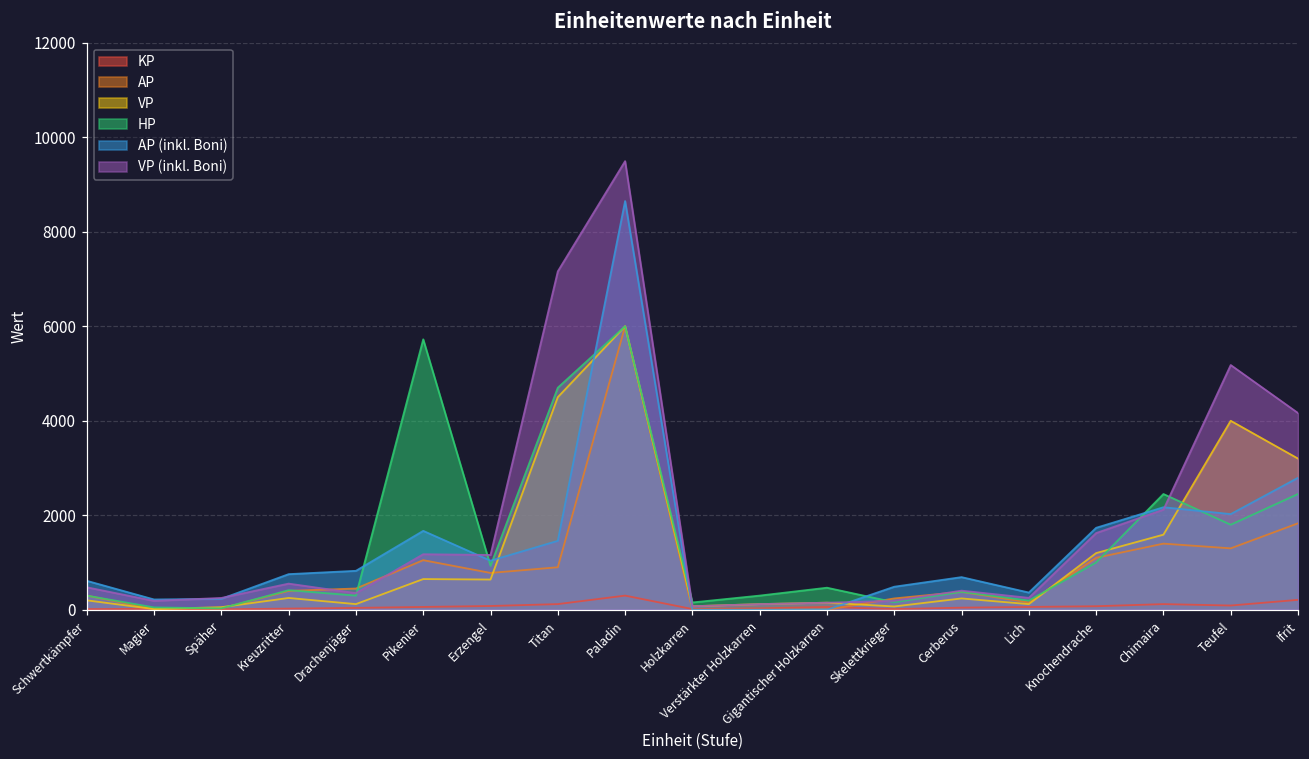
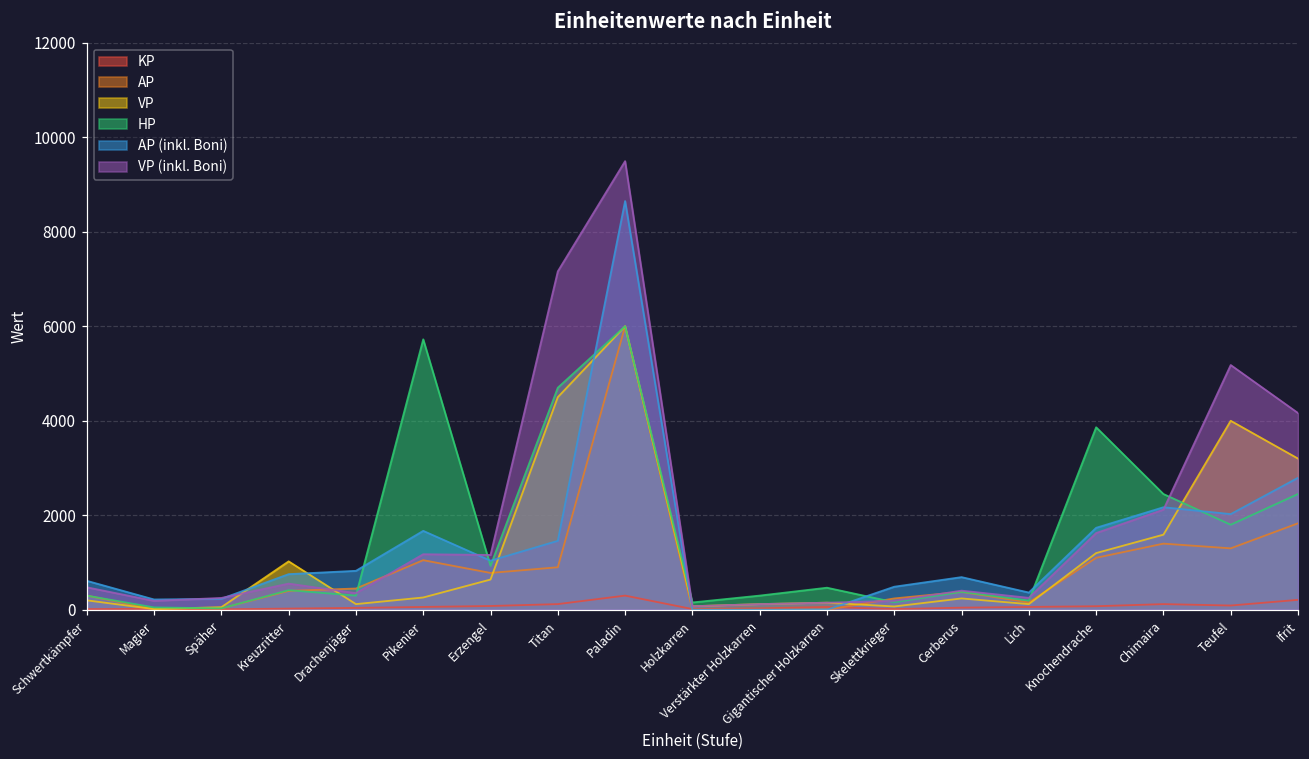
  {
    "VP": {
      "Schwertkämpfer": 200,
-     "Kreuzritter": 300,
+     "Kreuzritter": 1000,
      "Drachenjäger": 100,
-     "Pikenier": 700,
+     "Pikenier": 300,
      "Erzengel": 600,
      "Titan": 4500,
      "Cerberus": 200,
      "Knochendrache": 1200,
      "Chimaira": 1600,
      "Teufel": 4000,
      "Ifrit": 3200
    },
    "HP": {
      "Pikenier": 5700,
      "Erzengel": 900,
      "Titan": 4700,
      "Holzkarren": 200,
      "Verstärkter Holzkarren": 300,
      "Gigantischer Holzkarren": 500,
-     "Knochendrache": 1000,
+     "Knochendrache": 3900,
      "Chimaira": 2500,
      "Teufel": 1800,
      "Ifrit": 2500
    },
    "AP (inkl. Boni)": {
      "Schwertkämpfer": 600,
      "Kreuzritter": 800,
      "Drachenjäger": 800,
      "Pikenier": 1700,
      "Erzengel": 1000,
      "Titan": 1500,
      "Paladin": 8700,
      "Skelettkrieger": 500,
      "Cerberus": 700,
      "Lich": 400,
      "Knochendrache": 1700,
      "Teufel": 2000,
      "Ifrit": 2800
    },
    "VP (inkl. Boni)": {
      "Schwertkämpfer": 500,
      "Kreuzritter": 600,
      "Pikenier": 1200,
      "Erzengel": 1200,
      "Titan": 7200,
      "Paladin": 9500,
      "Knochendrache": 1600,
      "Teufel": 5200,
      "Ifrit": 4200
    }
  }
